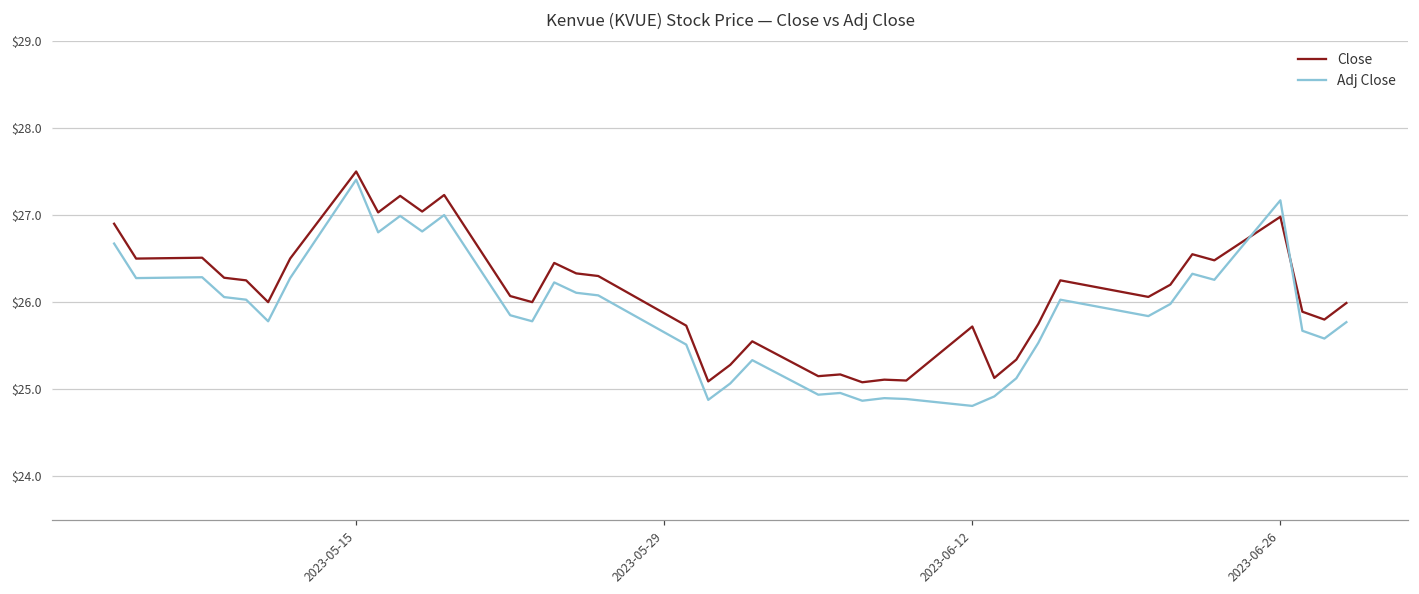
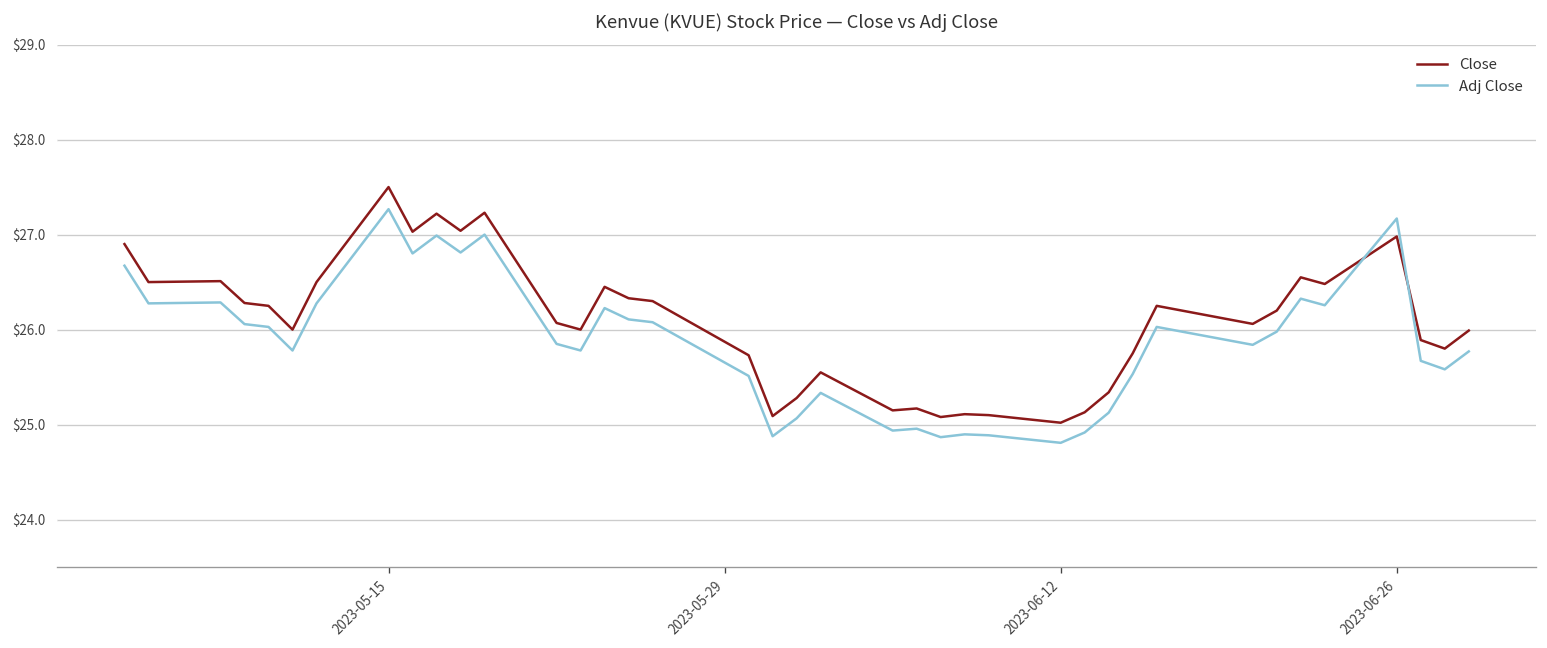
  {
    "Close": {
      "2023-05-15": "$27.5",
-     "2023-06-12": "$25.7",
+     "2023-06-12": "$25.0",
      "2023-06-26": "$27.0"
    },
    "Adj Close": {
-     "2023-05-15": "$27.4",
+     "2023-05-15": "$27.3",
      "2023-06-12": "$24.8",
      "2023-06-26": "$27.2"
    }
  }
